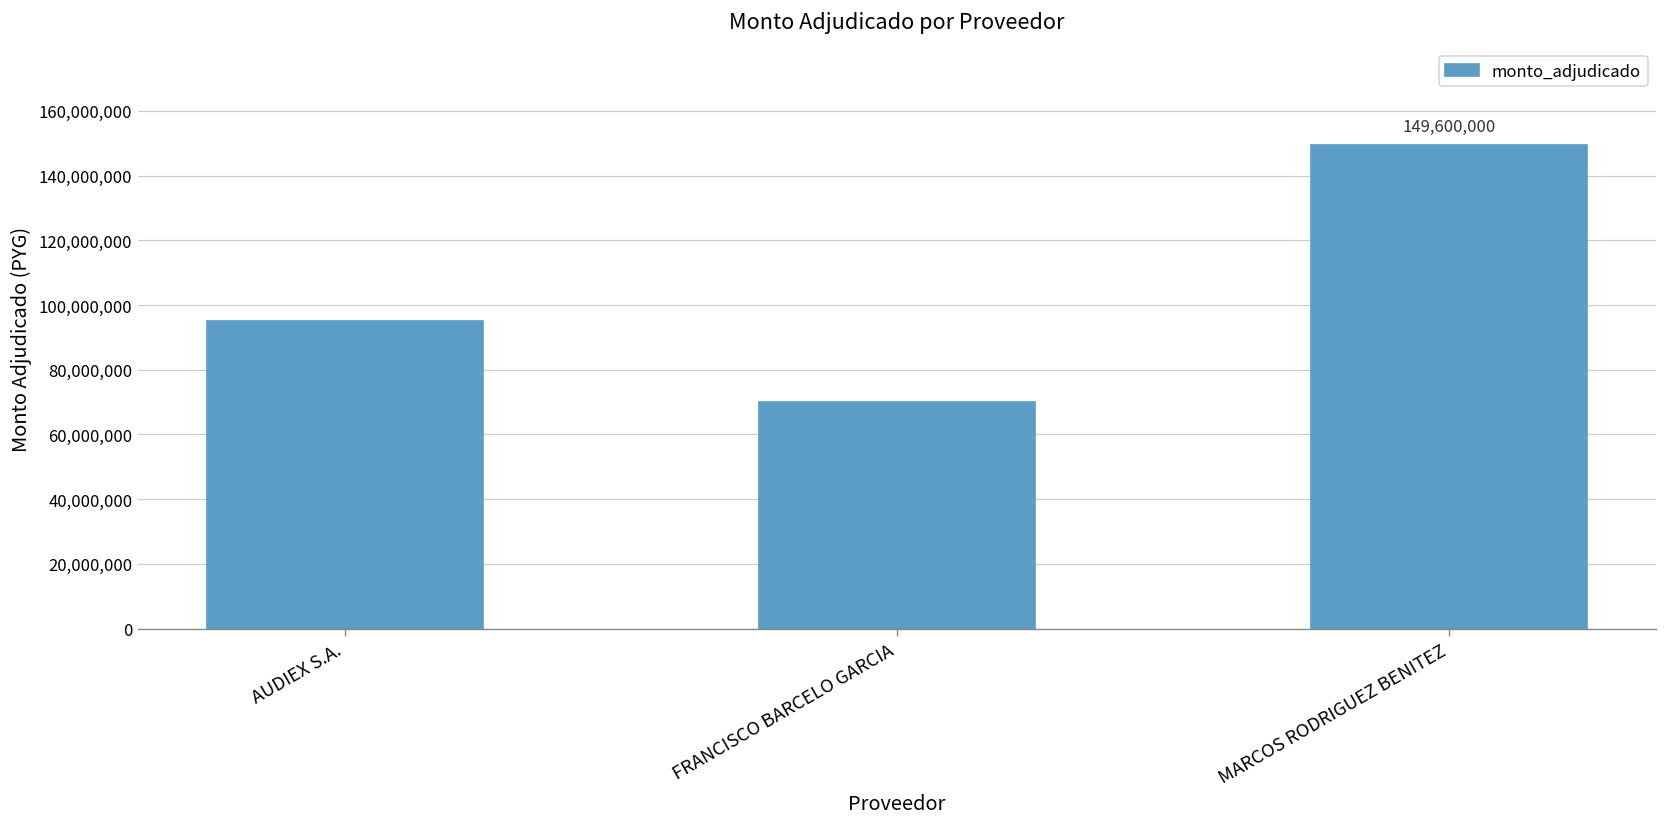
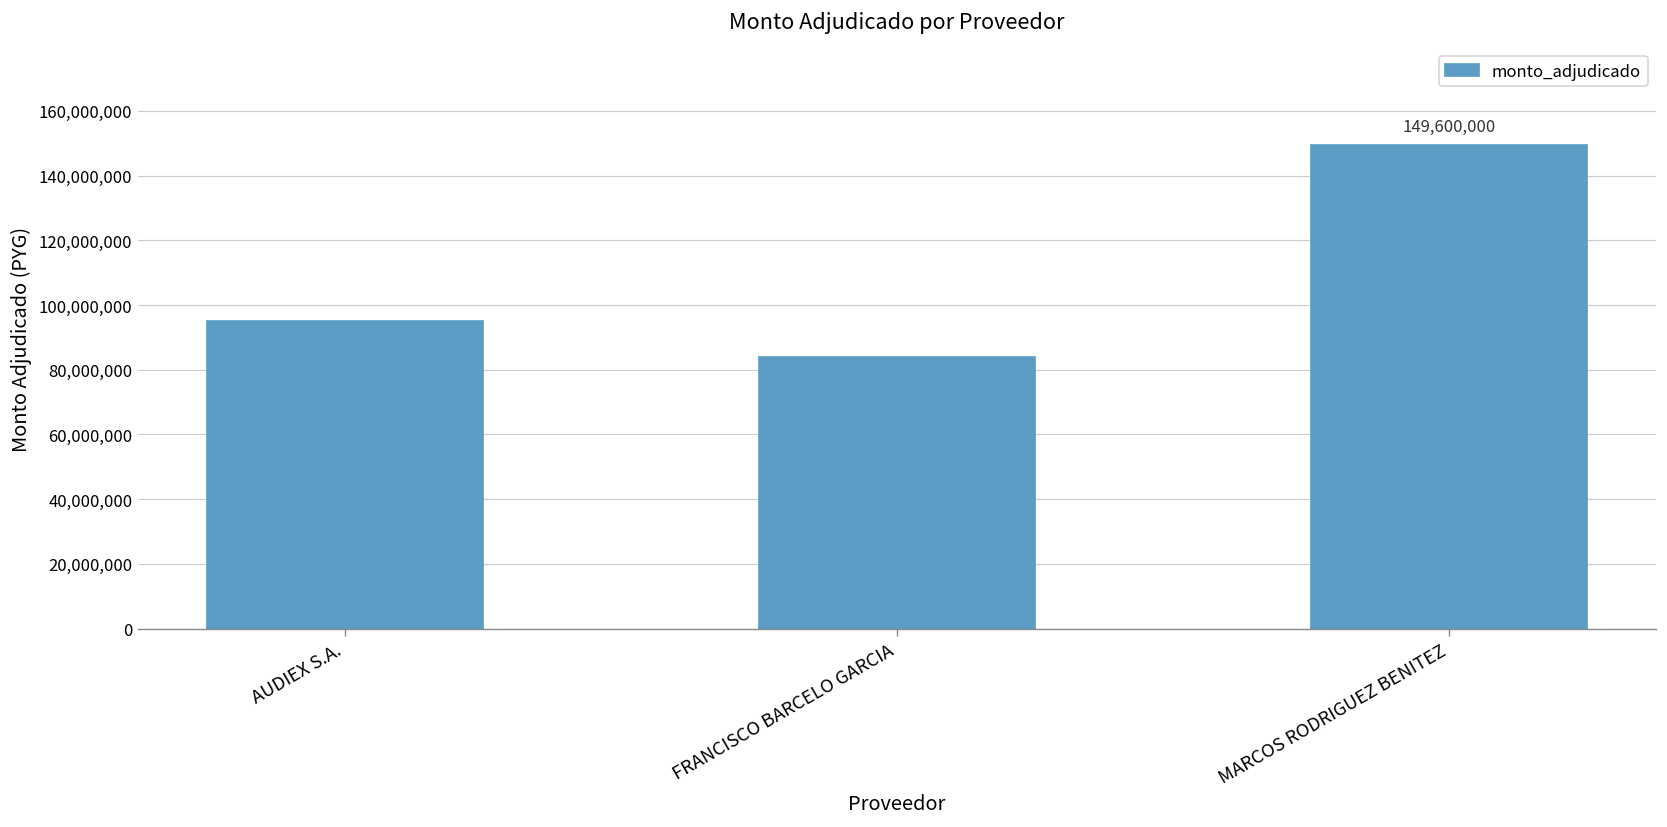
  {
    "AUDIEX S.A.": "95,000,000",
-   "FRANCISCO BARCELO GARCIA": "70,000,000"
+   "FRANCISCO BARCELO GARCIA": "84,000,000"
  }
